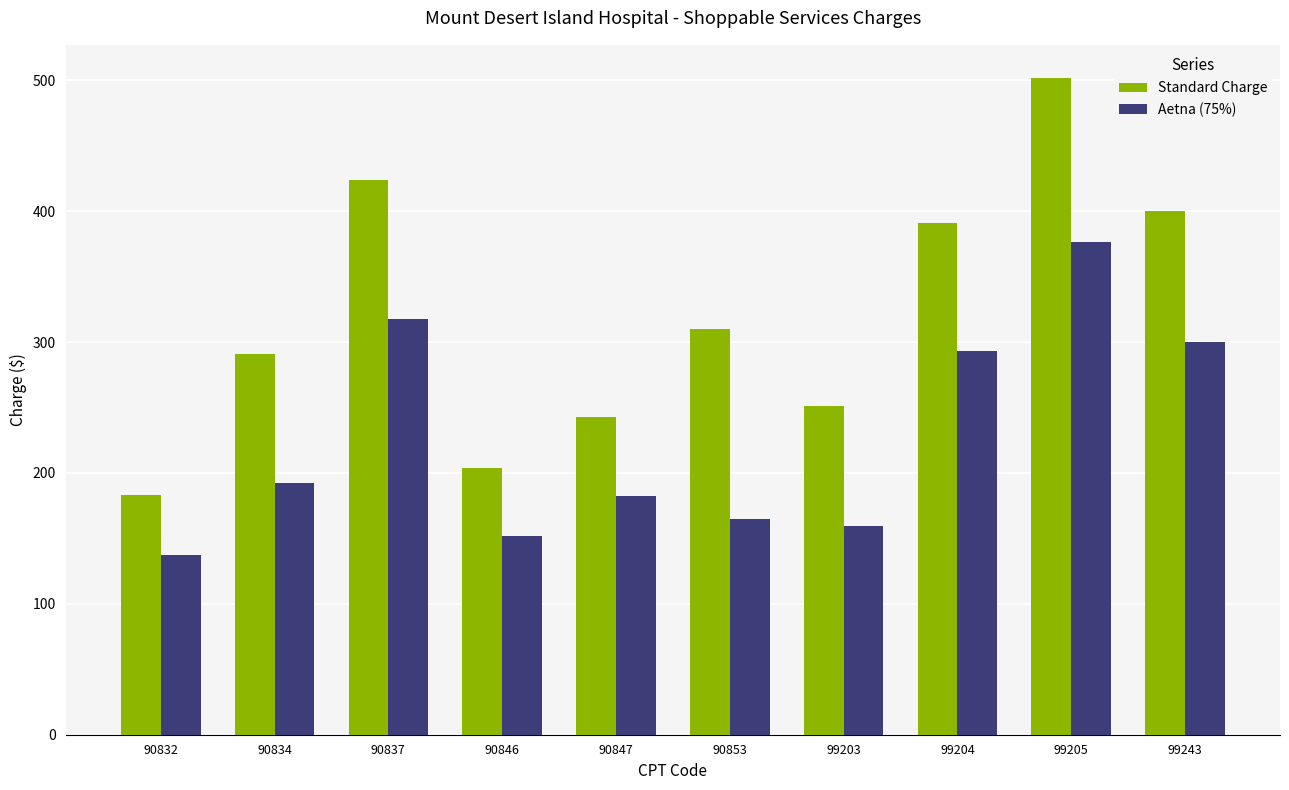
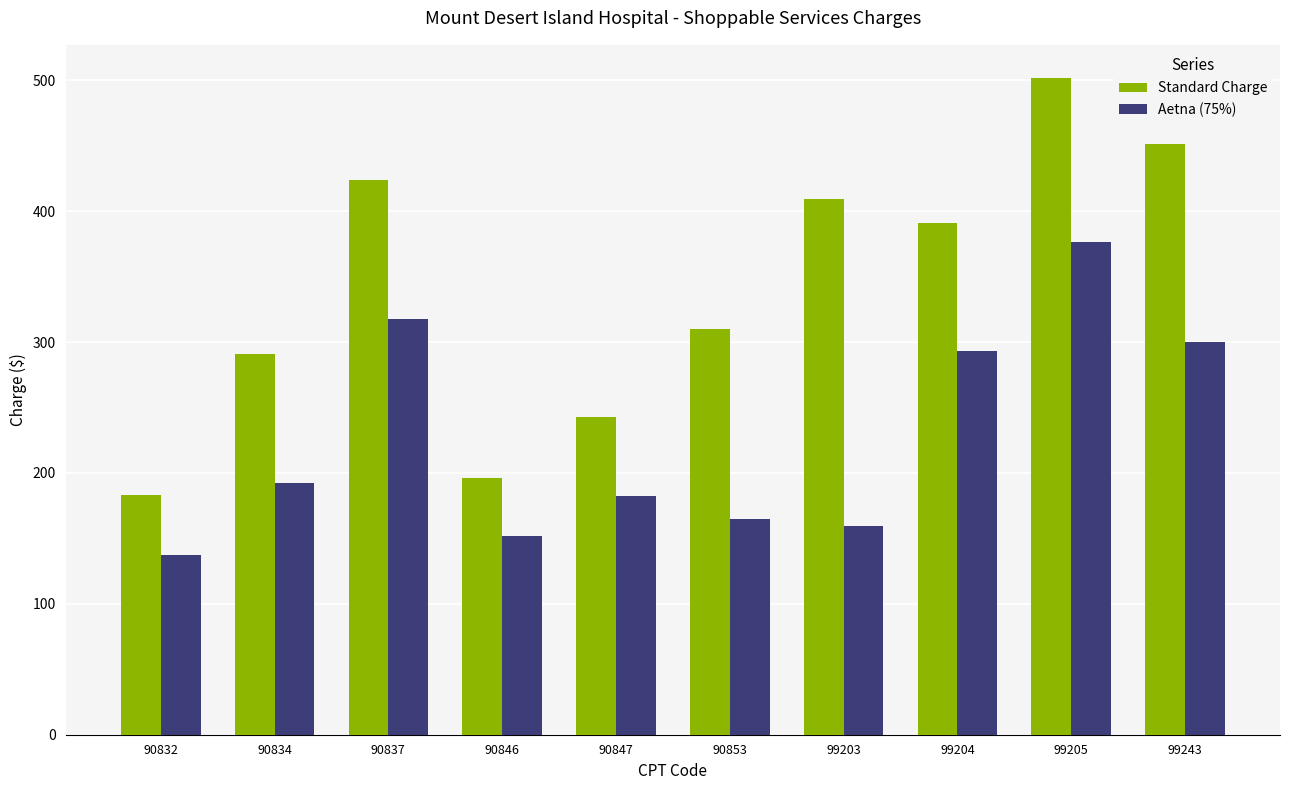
  {
    "Standard Charge": {
      "90832": 183,
      "90834": 291,
      "90837": 424,
-     "90846": 204,
+     "90846": 196,
      "90847": 243,
      "90853": 310,
-     "99203": 251,
+     "99203": 409,
      "99204": 391,
      "99205": 502,
-     "99243": 400
+     "99243": 451
    },
    "Aetna (75%)": {
      "90832": 137,
      "90834": 192,
      "90837": 318,
      "90846": 152,
      "90847": 182,
      "90853": 165,
      "99203": 159,
      "99204": 293,
      "99205": 377,
      "99243": 300
    }
  }
